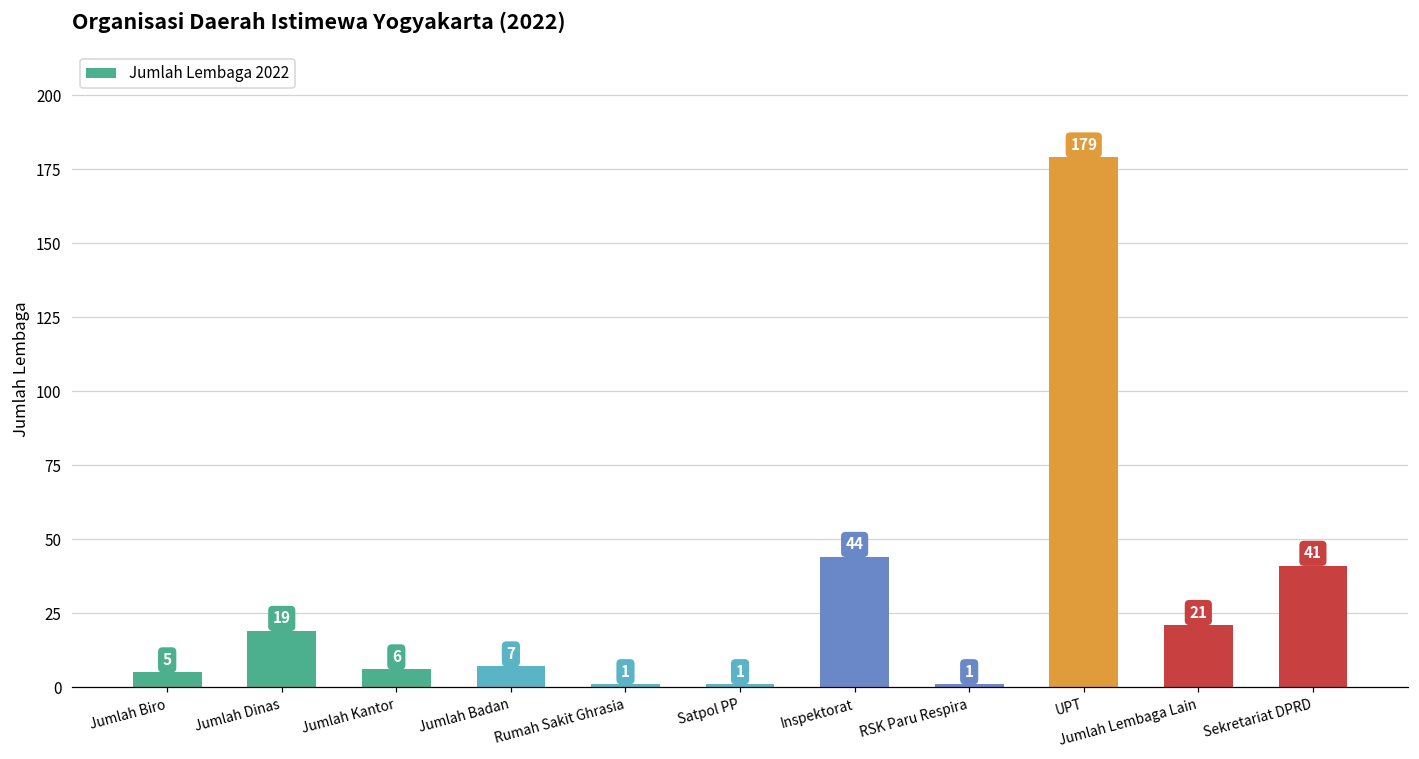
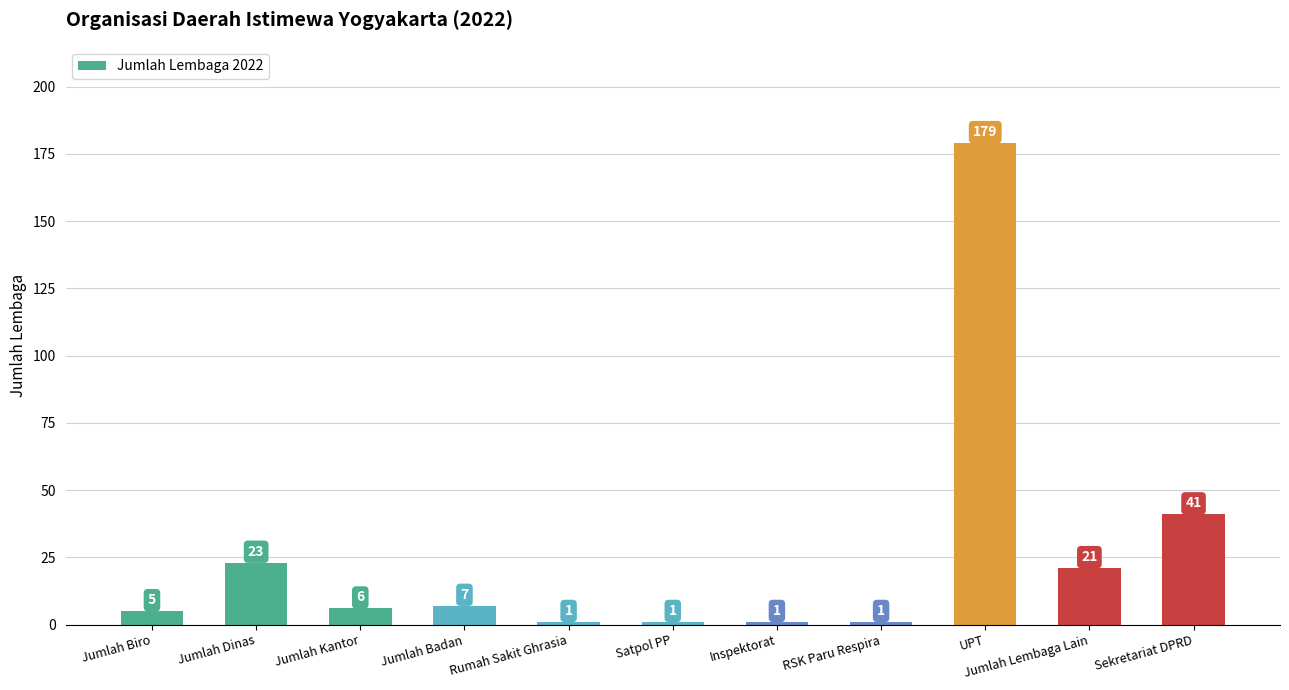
  {
-   "Jumlah Dinas": 19,
-   "Inspektorat": 44
+   "Jumlah Dinas": 23,
+   "Inspektorat": 1
  }
